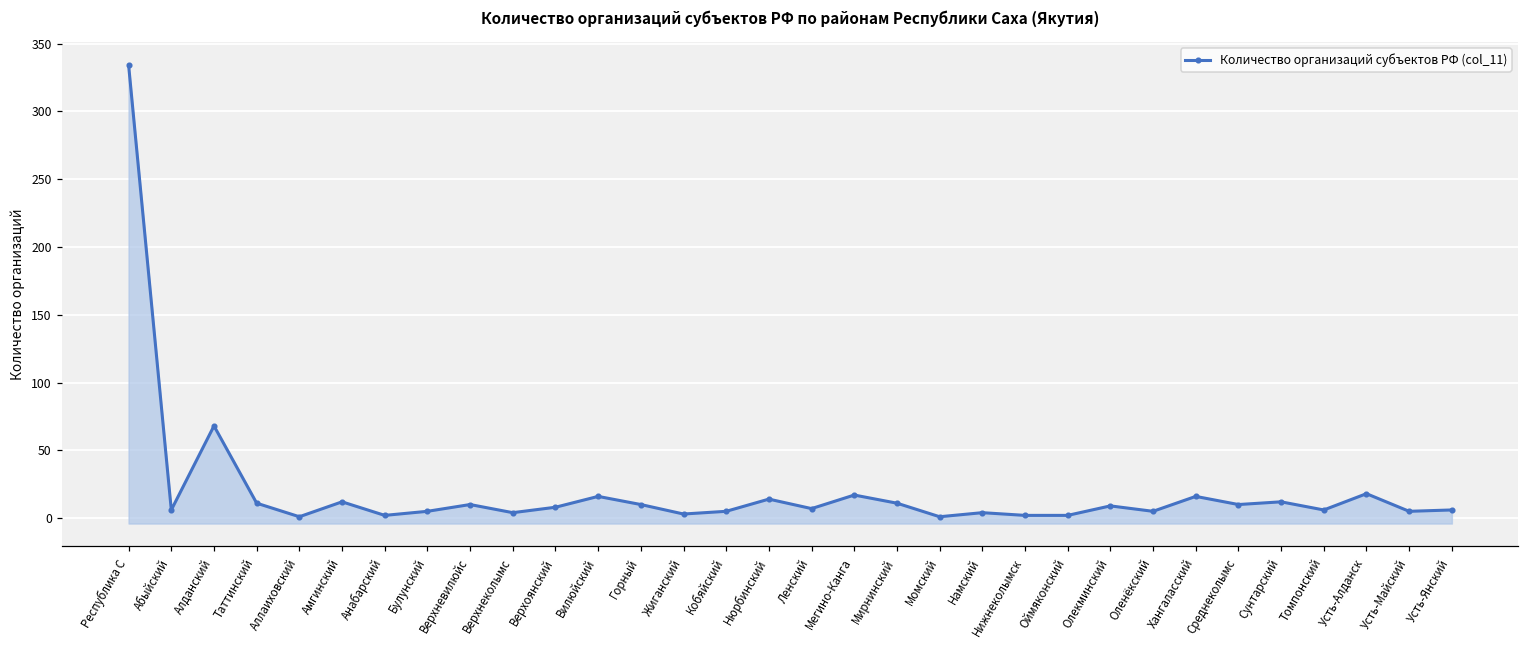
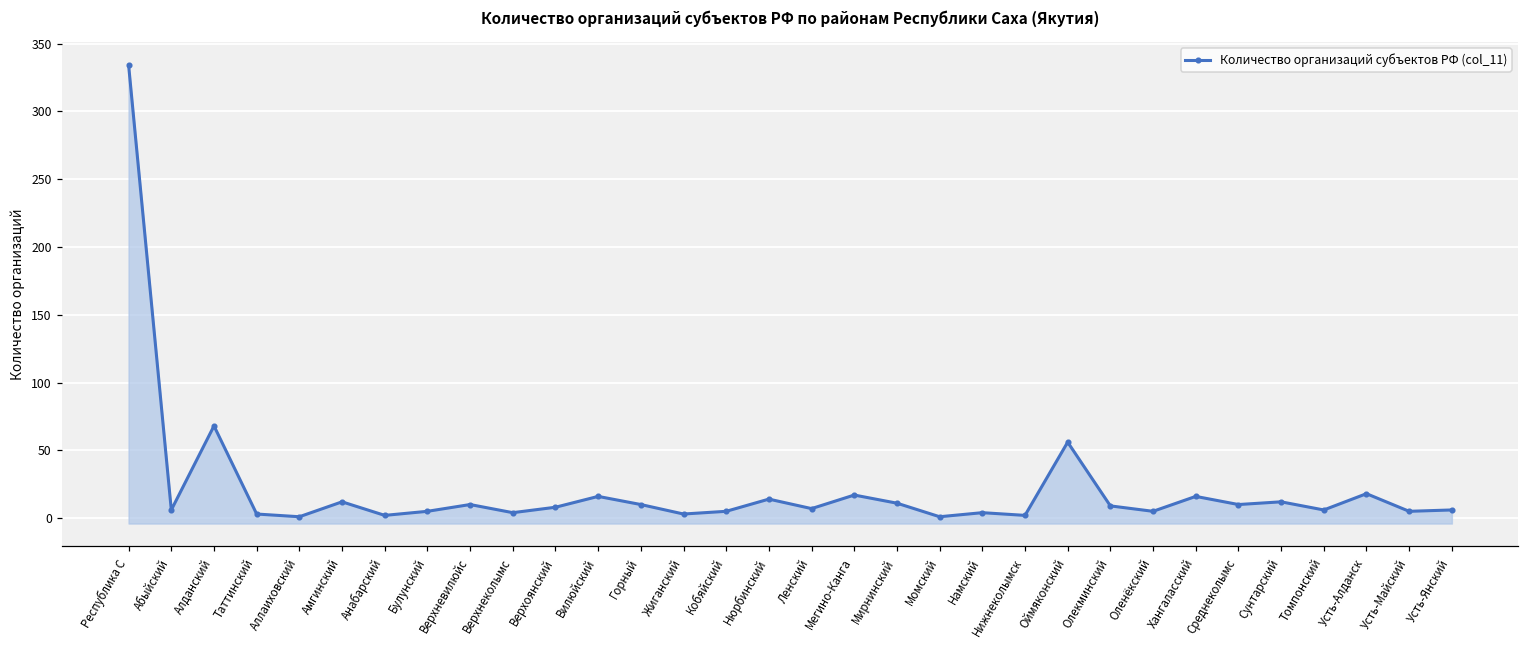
  {
    "Республика С": 334,
    "Абыйский": 6,
    "Алданский": 68,
-   "Таттинский": 11,
+   "Таттинский": 3,
    "Аллаиховский": 1,
    "Амгинский": 12,
    "Анабарский": 2,
    "Булунский": 5,
    "Верхневилюйс": 10,
    "Верхнеколымс": 4,
    "Верхоянский": 8,
    "Вилюйский": 16,
    "Горный": 10,
    "Жиганский": 3,
    "Кобяйский": 5,
    "Нюрбинский": 14,
    "Ленский": 7,
    "Мегино-Канга": 17,
    "Мирнинский": 11,
    "Момский": 1,
    "Намский": 4,
    "Нижнеколымск": 2,
-   "Оймяконский": 2,
+   "Оймяконский": 56,
    "Олекминский": 9,
    "Оленёкский": 5,
    "Хангаласский": 16,
    "Среднеколымс": 10,
    "Сунтарский": 12,
    "Томпонский": 6,
    "Усть-Алданск": 18,
    "Усть-Майский": 5,
    "Усть-Янский": 6
  }
